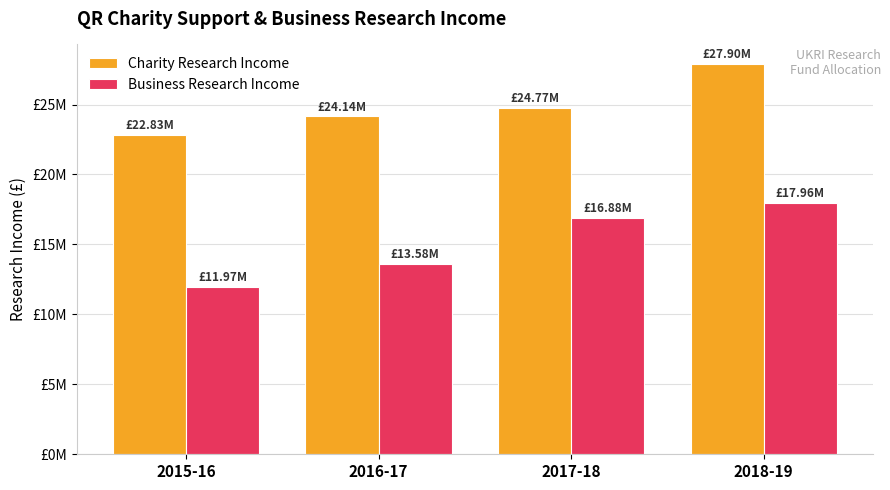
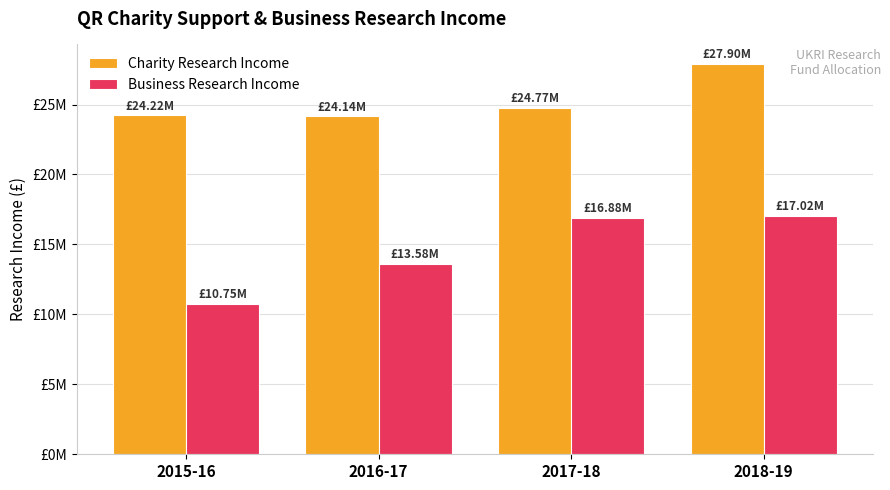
  {
    "Charity Research Income": {
-     "2015-16": "£22.83M",
+     "2015-16": "£24.22M",
      "2016-17": "£24.14M",
      "2017-18": "£24.77M",
      "2018-19": "£27.90M"
    },
    "Business Research Income": {
-     "2015-16": "£11.97M",
+     "2015-16": "£10.75M",
      "2016-17": "£13.58M",
      "2017-18": "£16.88M",
-     "2018-19": "£17.96M"
+     "2018-19": "£17.02M"
    }
  }
